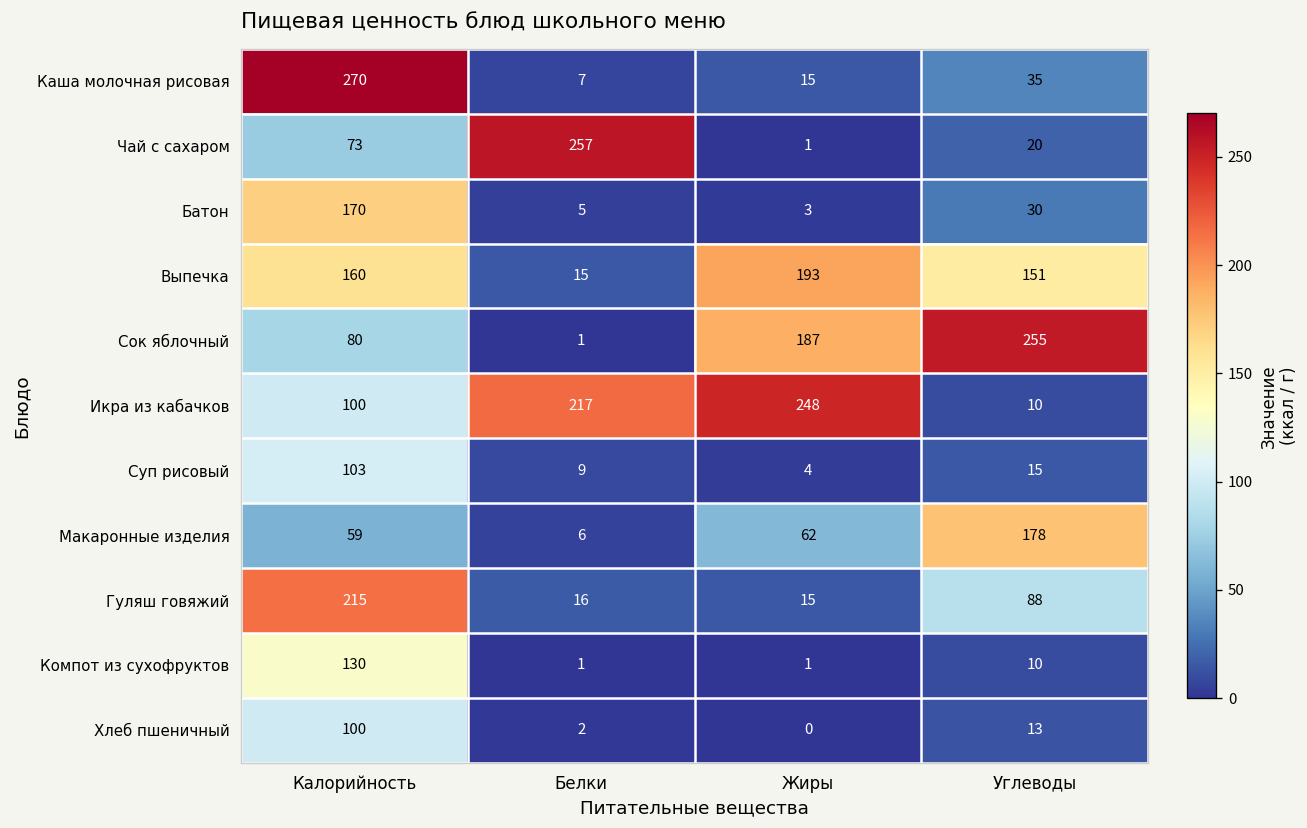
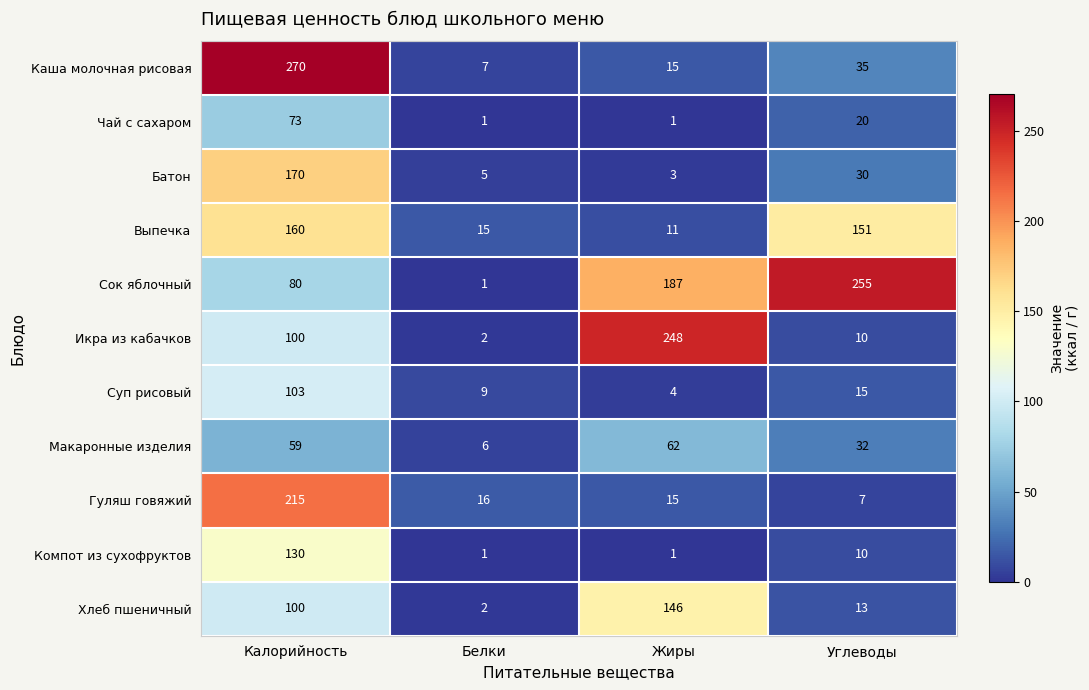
  {
    "Каша молочная рисовая": {
      "Калорийность": 270,
      "Белки": 7,
      "Жиры": 15,
      "Углеводы": 35
    },
    "Чай с сахаром": {
      "Калорийность": 73,
-     "Белки": 257,
+     "Белки": 1,
      "Жиры": 1,
      "Углеводы": 20
    },
    "Батон": {
      "Калорийность": 170,
      "Белки": 5,
      "Жиры": 3,
      "Углеводы": 30
    },
    "Выпечка": {
      "Калорийность": 160,
      "Белки": 15,
-     "Жиры": 193,
+     "Жиры": 11,
      "Углеводы": 151
    },
    "Сок яблочный": {
      "Калорийность": 80,
      "Белки": 1,
      "Жиры": 187,
      "Углеводы": 255
    },
    "Икра из кабачков": {
      "Калорийность": 100,
-     "Белки": 217,
+     "Белки": 2,
      "Жиры": 248,
      "Углеводы": 10
    },
    "Суп рисовый": {
      "Калорийность": 103,
      "Белки": 9,
      "Жиры": 4,
      "Углеводы": 15
    },
    "Макаронные изделия": {
      "Калорийность": 59,
      "Белки": 6,
      "Жиры": 62,
-     "Углеводы": 178
+     "Углеводы": 32
    },
    "Гуляш говяжий": {
      "Калорийность": 215,
      "Белки": 16,
      "Жиры": 15,
-     "Углеводы": 88
+     "Углеводы": 7
    },
    "Компот из сухофруктов": {
      "Калорийность": 130,
      "Белки": 1,
      "Жиры": 1,
      "Углеводы": 10
    },
    "Хлеб пшеничный": {
      "Калорийность": 100,
      "Белки": 2,
-     "Жиры": 0,
+     "Жиры": 146,
      "Углеводы": 13
    }
  }
